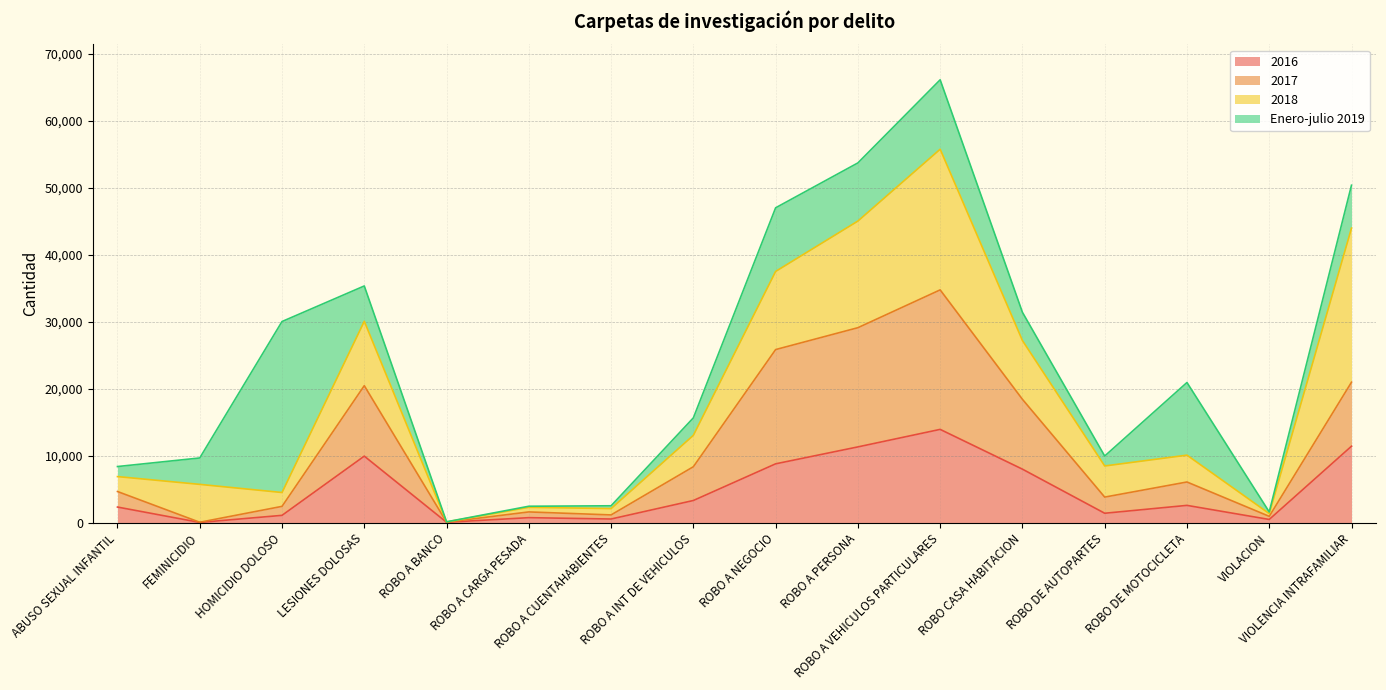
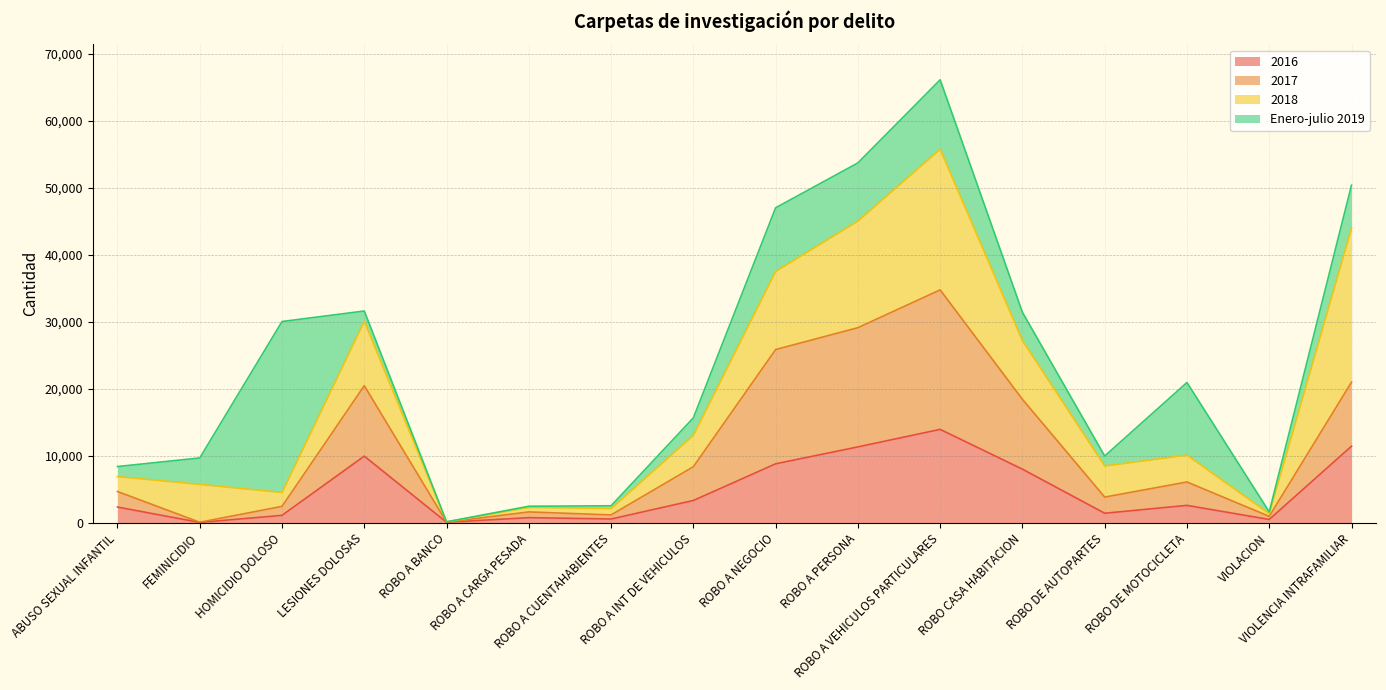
  {
    "2018": {
      "ABUSO SEXUAL INFANTIL": "2,000",
      "FEMINICIDIO": "6,000",
      "HOMICIDIO DOLOSO": "2,000",
      "LESIONES DOLOSAS": "10,000",
      "ROBO A CUENTAHABIENTES": "1,000",
      "ROBO A INT DE VEHICULOS": "5,000",
      "ROBO A NEGOCIO": "12,000",
      "ROBO A PERSONA": "16,000",
      "ROBO A VEHICULOS PARTICULARES": "21,000",
      "ROBO CASA HABITACION": "9,000",
      "ROBO DE AUTOPARTES": "5,000",
      "ROBO DE MOTOCICLETA": "4,000",
      "VIOLENCIA INTRAFAMILIAR": "23,000"
    },
    "Enero-julio 2019": {
      "ABUSO SEXUAL INFANTIL": "2,000",
      "FEMINICIDIO": "4,000",
      "HOMICIDIO DOLOSO": "26,000",
-     "LESIONES DOLOSAS": "5,000",
+     "LESIONES DOLOSAS": "2,000",
      "ROBO A CUENTAHABIENTES": "0",
      "ROBO A INT DE VEHICULOS": "3,000",
      "ROBO A NEGOCIO": "9,000",
      "ROBO A PERSONA": "9,000",
      "ROBO A VEHICULOS PARTICULARES": "10,000",
      "ROBO CASA HABITACION": "4,000",
      "ROBO DE AUTOPARTES": "1,000",
      "ROBO DE MOTOCICLETA": "11,000",
      "VIOLENCIA INTRAFAMILIAR": "6,000"
    }
  }
